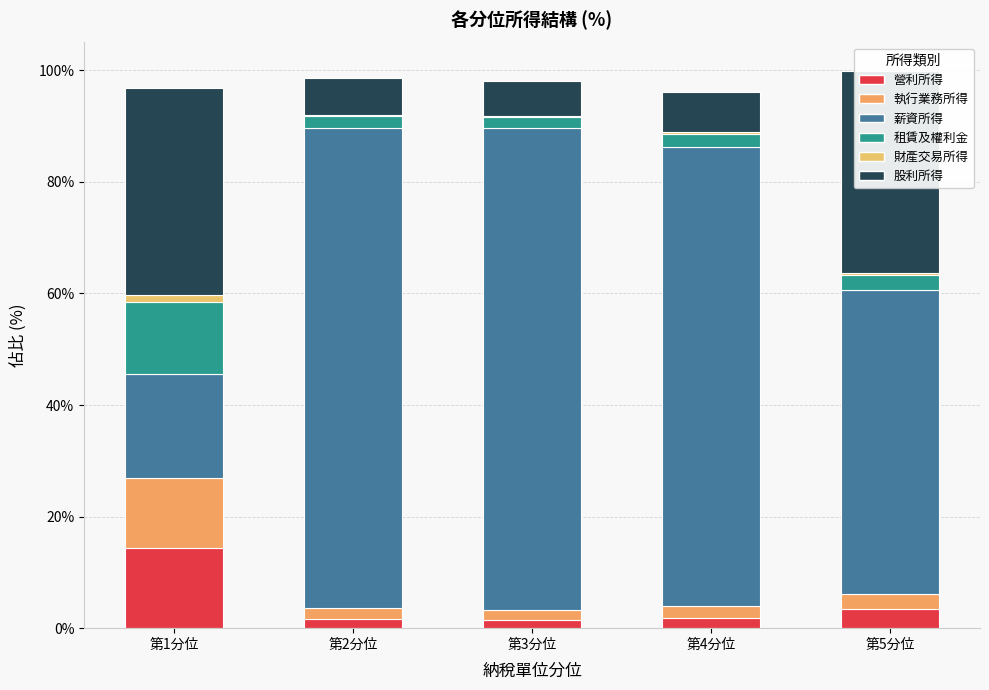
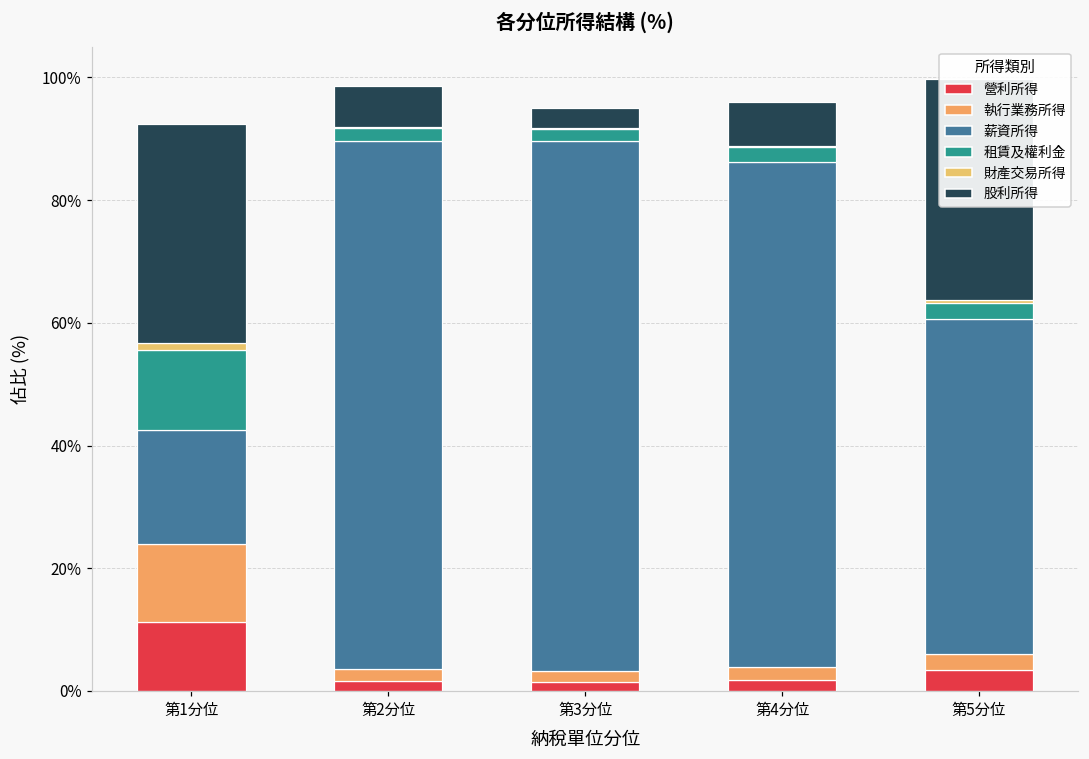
  {
    "營利所得": {
-     "第1分位": "14%",
+     "第1分位": "11%",
      "第2分位": "2%",
      "第3分位": "1%",
      "第4分位": "2%",
      "第5分位": "3%"
    },
    "股利所得": {
-     "第1分位": "37%",
+     "第1分位": "36%",
      "第2分位": "7%",
-     "第3分位": "6%",
+     "第3分位": "3%",
      "第4分位": "7%"
    }
  }
